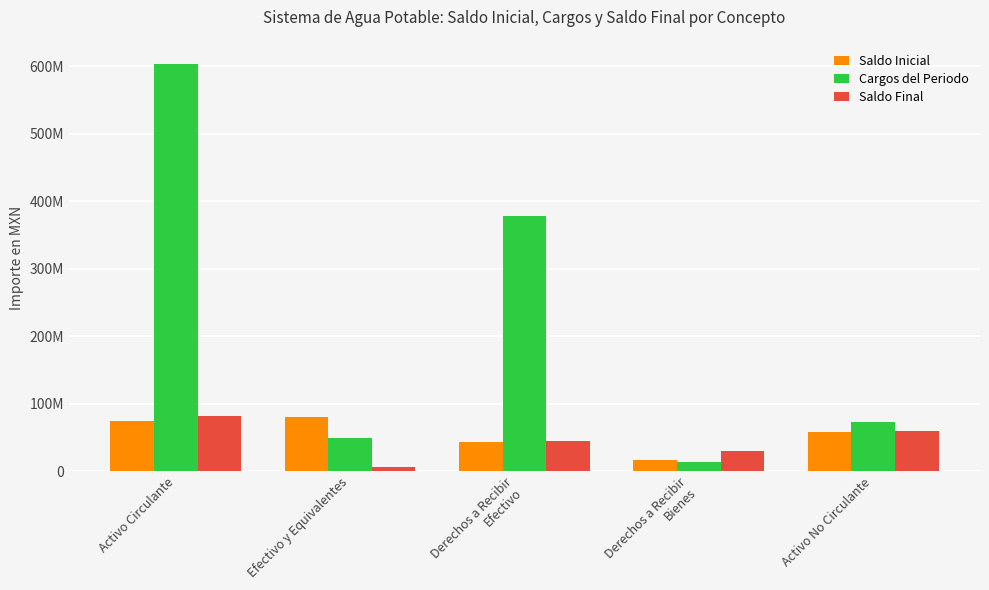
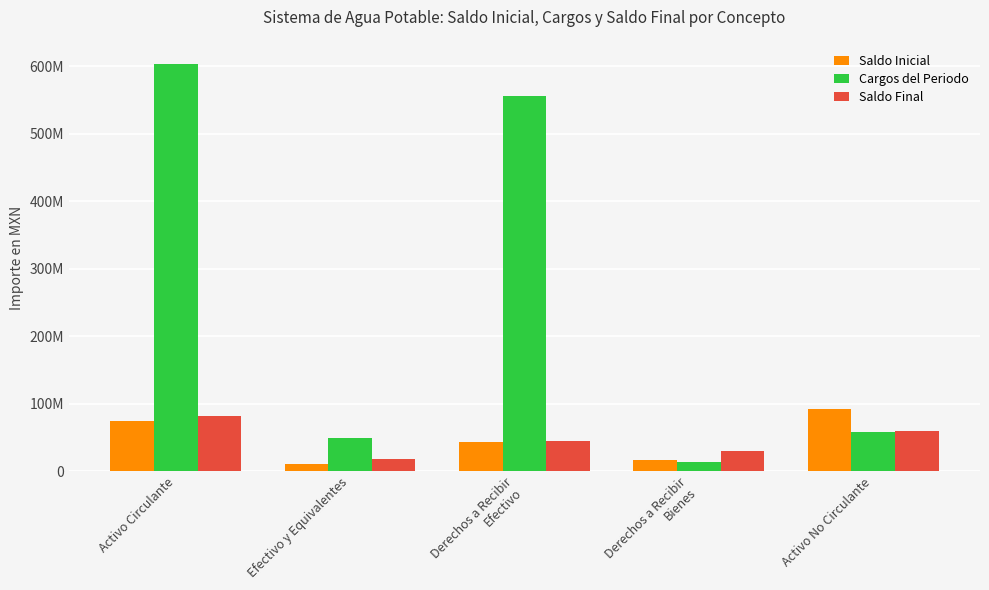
  {
    "Saldo Inicial": {
      "Activo Circulante": 70000000,
-     "Efectivo y Equivalentes": 80000000,
+     "Efectivo y Equivalentes": 10000000,
      "Derechos a Recibir Efectivo": 40000000,
      "Derechos a Recibir Bienes": 20000000,
-     "Activo No Circulante": 60000000
+     "Activo No Circulante": 90000000
    },
    "Cargos del Periodo": {
      "Activo Circulante": 600000000,
      "Efectivo y Equivalentes": 50000000,
-     "Derechos a Recibir Efectivo": 380000000,
+     "Derechos a Recibir Efectivo": 560000000,
      "Derechos a Recibir Bienes": 10000000,
-     "Activo No Circulante": 70000000
+     "Activo No Circulante": 60000000
    },
    "Saldo Final": {
      "Activo Circulante": 80000000,
-     "Efectivo y Equivalentes": 10000000,
+     "Efectivo y Equivalentes": 20000000,
      "Derechos a Recibir Efectivo": 50000000,
      "Derechos a Recibir Bienes": 30000000,
      "Activo No Circulante": 60000000
    }
  }
